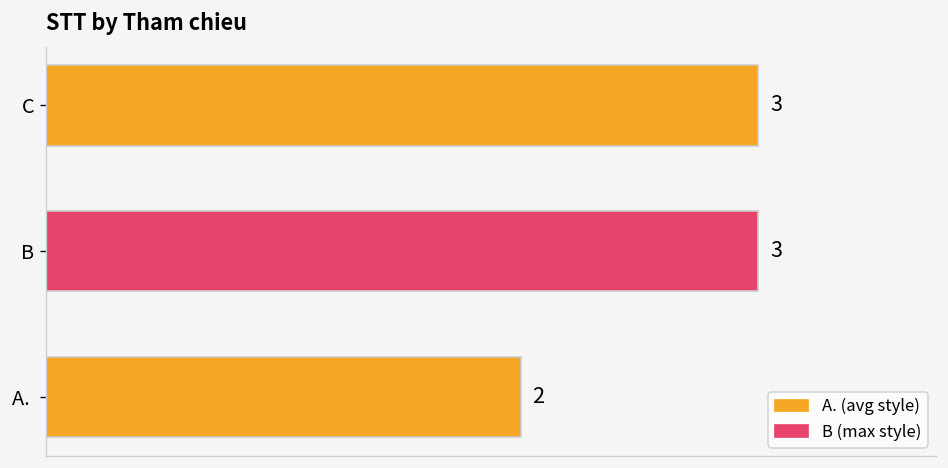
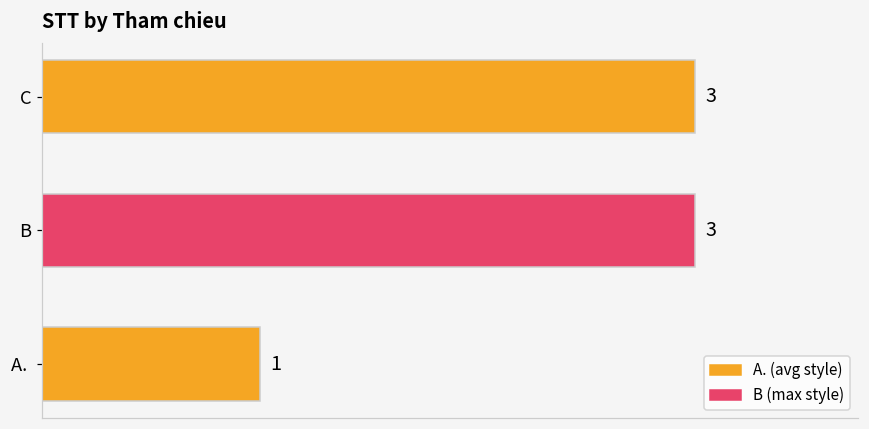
  {
    "C": 3,
    "B": 3,
-   "A.": 2
+   "A.": 1
  }
